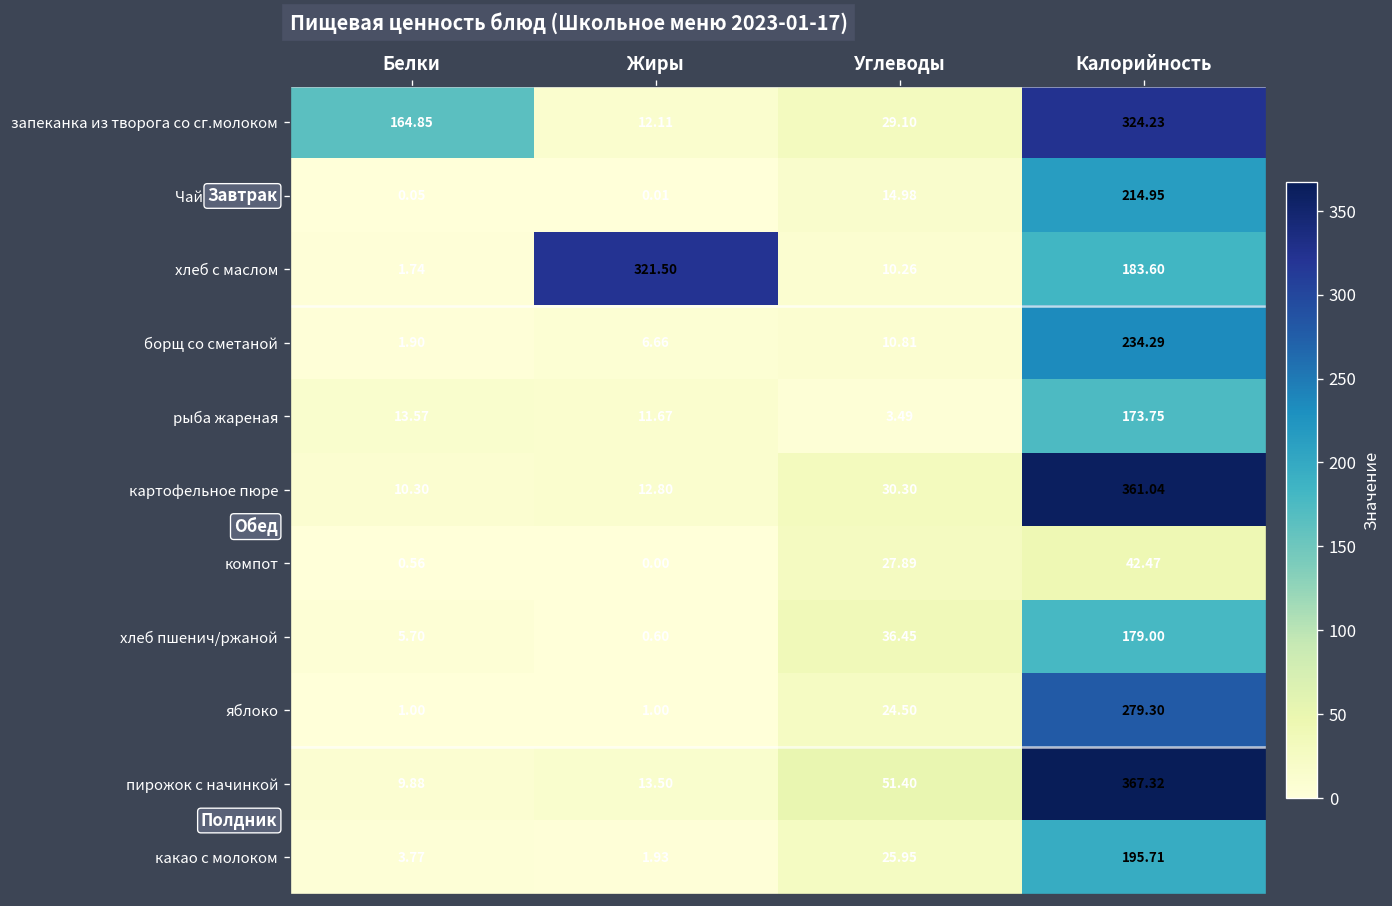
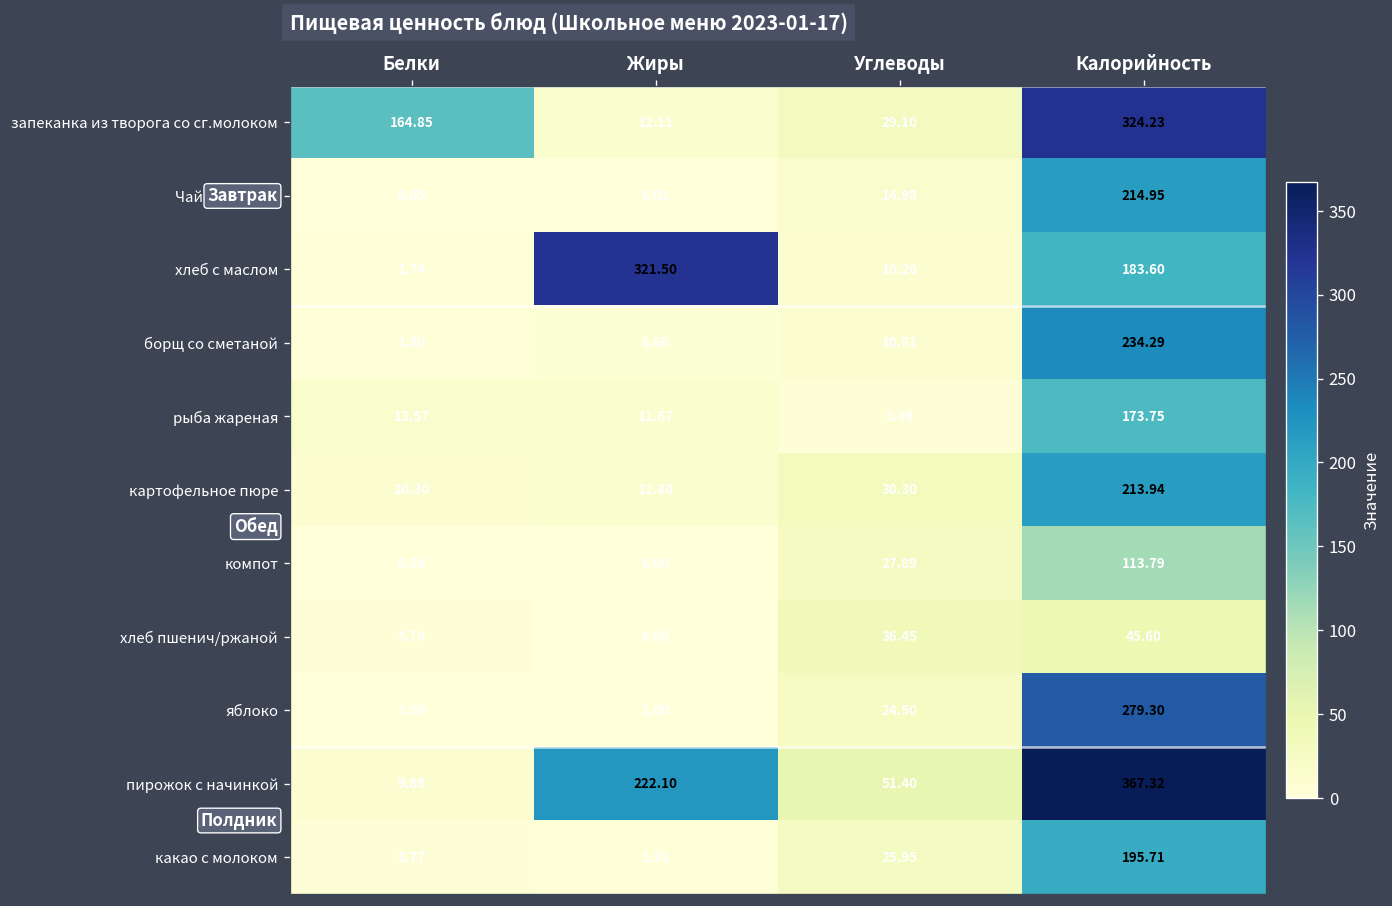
  {
    "запеканка из творога со сг.молоком": {
      "Белки": 164.85,
      "Жиры": 12.11,
      "Углеводы": 29.10,
      "Калорийность": 324.23
    },
    "Чай с сахаром": {
      "Углеводы": 14.98,
      "Калорийность": 214.95
    },
    "хлеб с маслом": {
      "Жиры": 321.50,
      "Калорийность": 183.60
    },
    "борщ со сметаной": {
      "Калорийность": 234.29
    },
    "рыба жареная": {
      "Белки": 13.57,
      "Жиры": 11.67,
      "Калорийность": 173.75
    },
    "картофельное пюре": {
      "Жиры": 12.80,
      "Углеводы": 30.30,
-     "Калорийность": 361.04
+     "Калорийность": 213.94
    },
    "компот": {
      "Углеводы": 27.89,
-     "Калорийность": 42.47
+     "Калорийность": 113.79
    },
    "хлеб пшенич/ржаной": {
      "Углеводы": 36.45,
-     "Калорийность": 179.00
+     "Калорийность": 45.60
    },
    "яблоко": {
      "Углеводы": 24.50,
      "Калорийность": 279.30
    },
    "пирожок с начинкой": {
-     "Жиры": 13.50,
+     "Жиры": 222.10,
      "Углеводы": 51.40,
      "Калорийность": 367.32
    },
    "какао с молоком": {
      "Углеводы": 25.95,
      "Калорийность": 195.71
    }
  }
